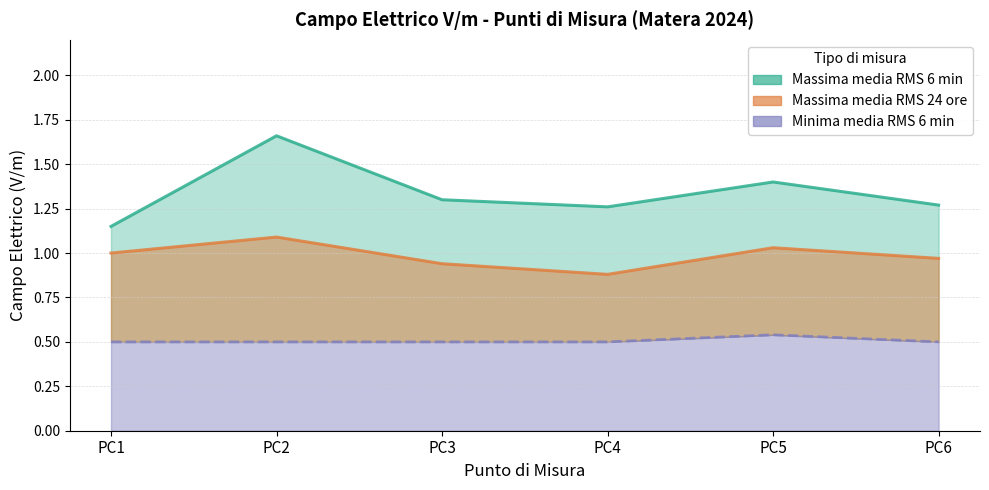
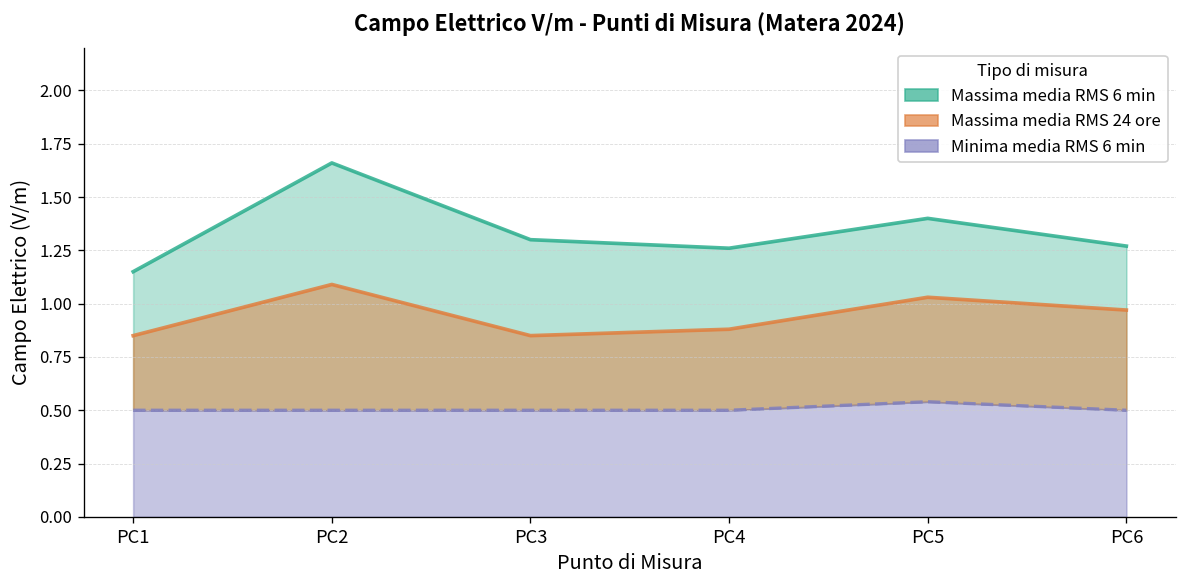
  {
    "Massima media RMS 24 ore": {
-     "PC1": 1.00,
+     "PC1": 0.85,
      "PC2": 1.09,
-     "PC3": 0.94,
+     "PC3": 0.85,
      "PC4": 0.88,
      "PC5": 1.03,
      "PC6": 0.97
    }
  }
